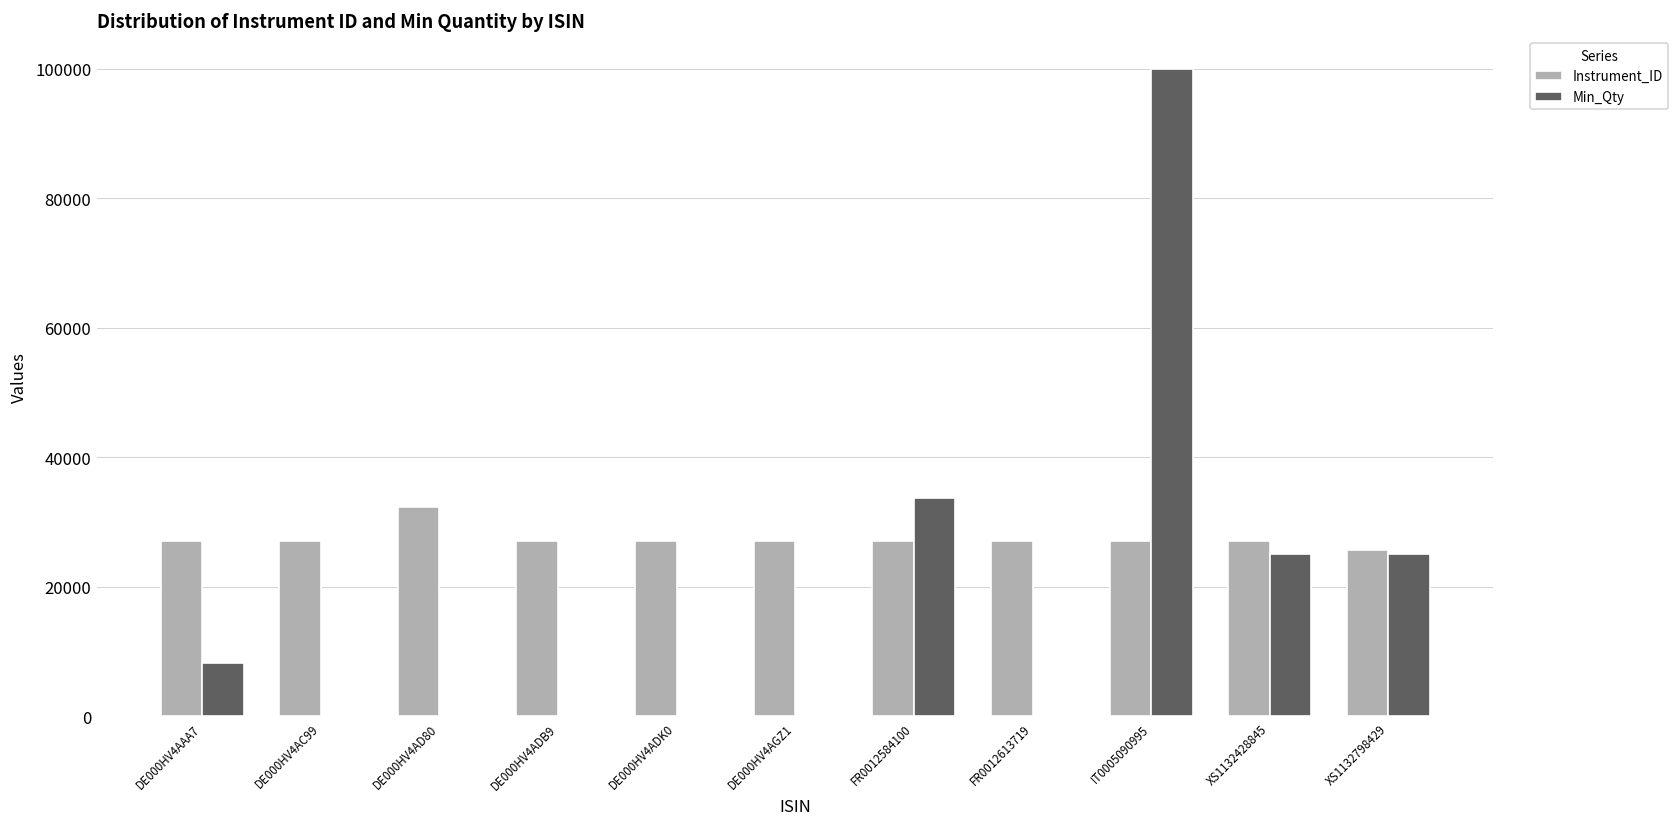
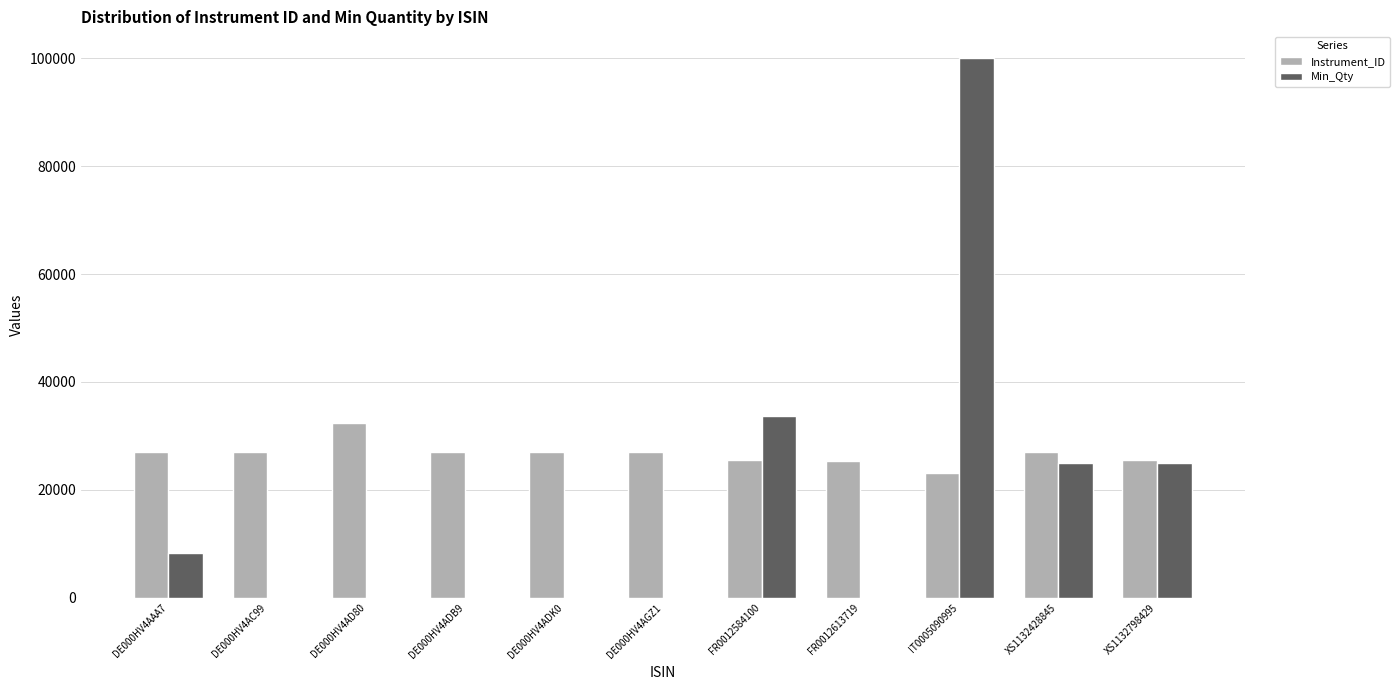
  {
    "Instrument_ID": {
      "DE000HV4AAA7": 27000,
      "DE000HV4AC99": 27000,
      "DE000HV4AD80": 32000,
      "DE000HV4ADB9": 27000,
      "DE000HV4ADK0": 27000,
      "DE000HV4AGZ1": 27000,
-     "FR0012584100": 27000,
-     "FR0012613719": 27000,
-     "IT0005090995": 27000,
+     "FR0012584100": 26000,
+     "FR0012613719": 25000,
+     "IT0005090995": 23000,
      "XS1132428845": 27000,
      "XS1132798429": 26000
    },
    "Min_Qty": {
      "DE000HV4AAA7": 8000,
      "FR0012584100": 34000,
      "IT0005090995": 100000,
      "XS1132428845": 25000,
      "XS1132798429": 25000
    }
  }
